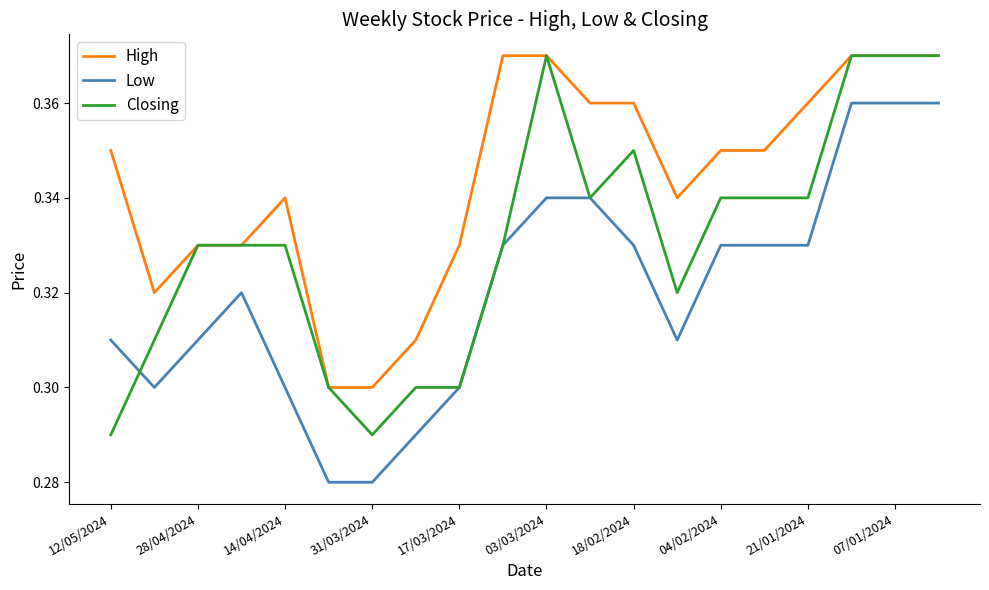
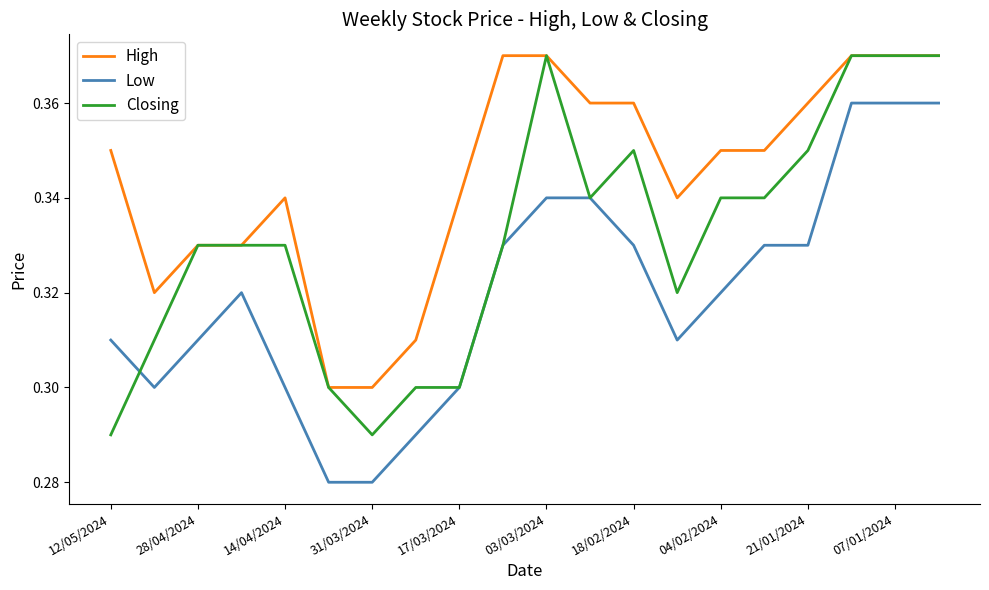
  {
    "High": {
      "12/05/2024": 0.35,
      "14/04/2024": 0.34,
      "31/03/2024": 0.30,
-     "17/03/2024": 0.33,
+     "17/03/2024": 0.34,
      "18/02/2024": 0.36,
      "04/02/2024": 0.35,
      "21/01/2024": 0.36
    },
    "Low": {
      "12/05/2024": 0.31,
      "28/04/2024": 0.31,
      "14/04/2024": 0.30,
      "31/03/2024": 0.28,
      "03/03/2024": 0.34,
      "18/02/2024": 0.33,
-     "04/02/2024": 0.33,
+     "04/02/2024": 0.32,
      "21/01/2024": 0.33,
      "07/01/2024": 0.36
    },
    "Closing": {
      "12/05/2024": 0.29,
      "14/04/2024": 0.33,
      "31/03/2024": 0.29,
      "18/02/2024": 0.35,
      "04/02/2024": 0.34,
-     "21/01/2024": 0.34
+     "21/01/2024": 0.35
    }
  }
